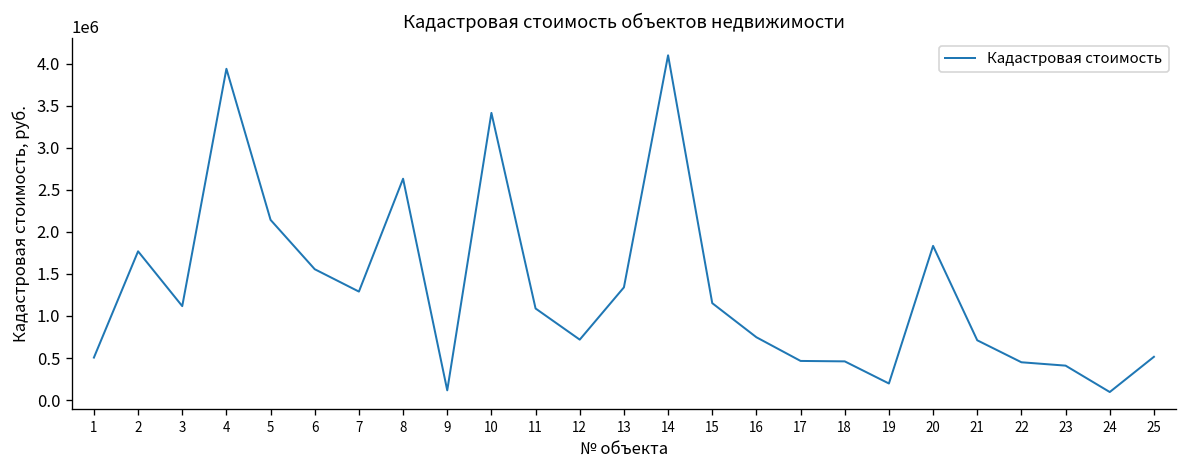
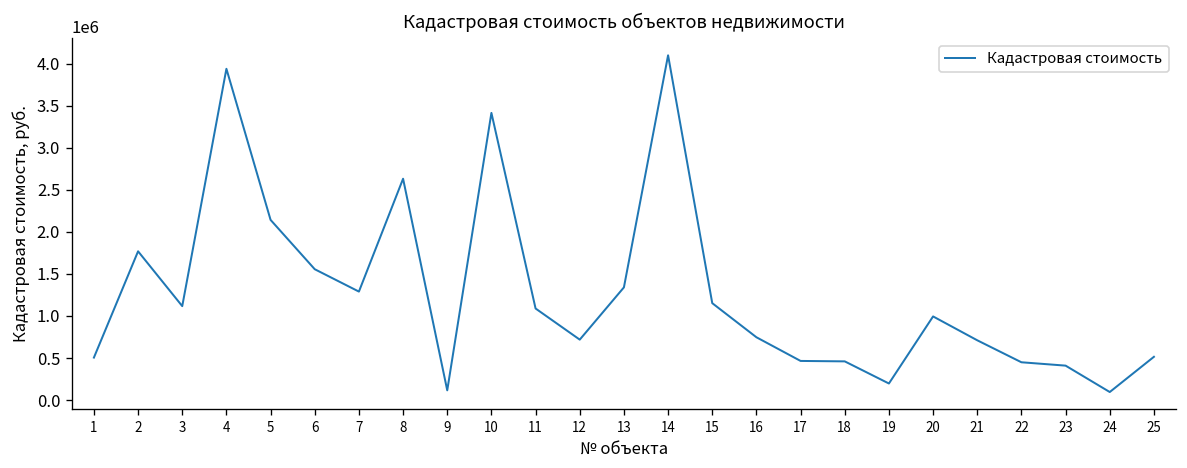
  {
    "1": 500000,
    "2": 1800000,
    "3": 1100000,
    "4": 3900000,
    "5": 2100000,
    "6": 1600000,
    "7": 1300000,
    "8": 2600000,
    "9": 100000,
    "10": 3400000,
    "11": 1100000,
    "12": 700000,
    "13": 1300000,
    "14": 4100000,
    "15": 1200000,
    "16": 700000,
    "17": 500000,
    "18": 500000,
    "19": 200000,
-   "20": 1800000,
+   "20": 1000000,
    "21": 700000,
    "22": 400000,
    "23": 400000,
    "24": 100000,
    "25": 500000
  }
